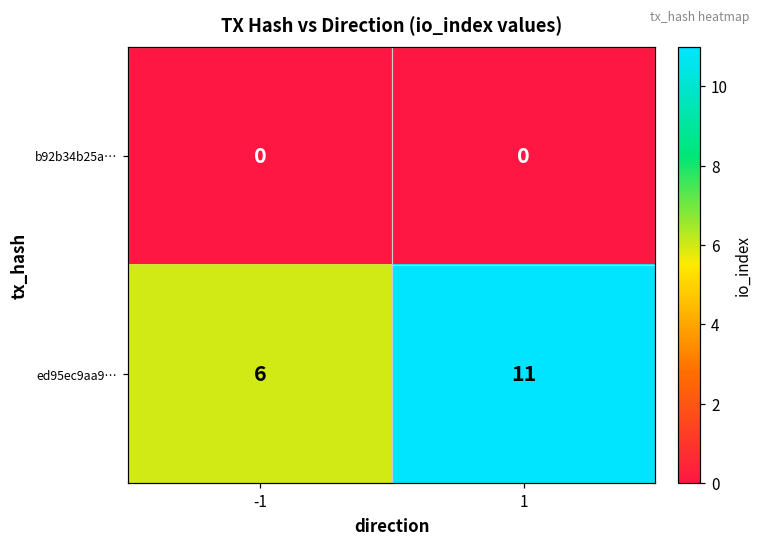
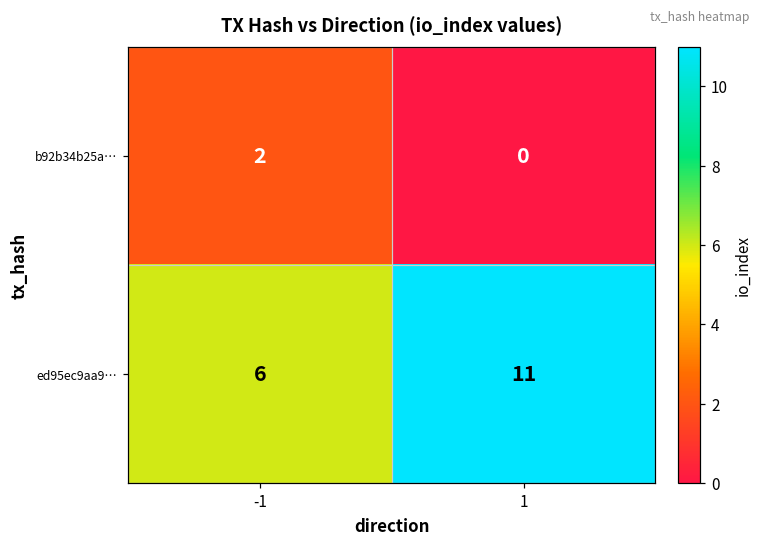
  {
    "b92b34b25a…": {
-     "-1": 0,
+     "-1": 2,
      "1": 0
    },
    "ed95ec9aa9…": {
      "-1": 6,
      "1": 11
    }
  }
